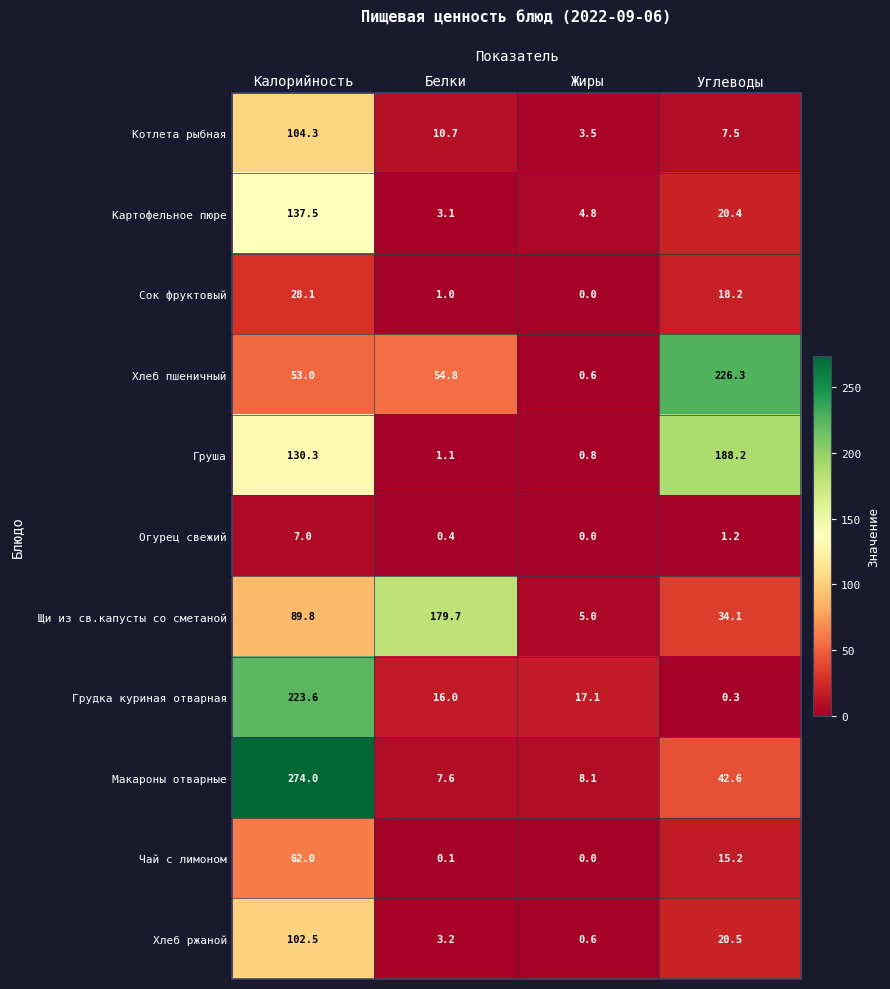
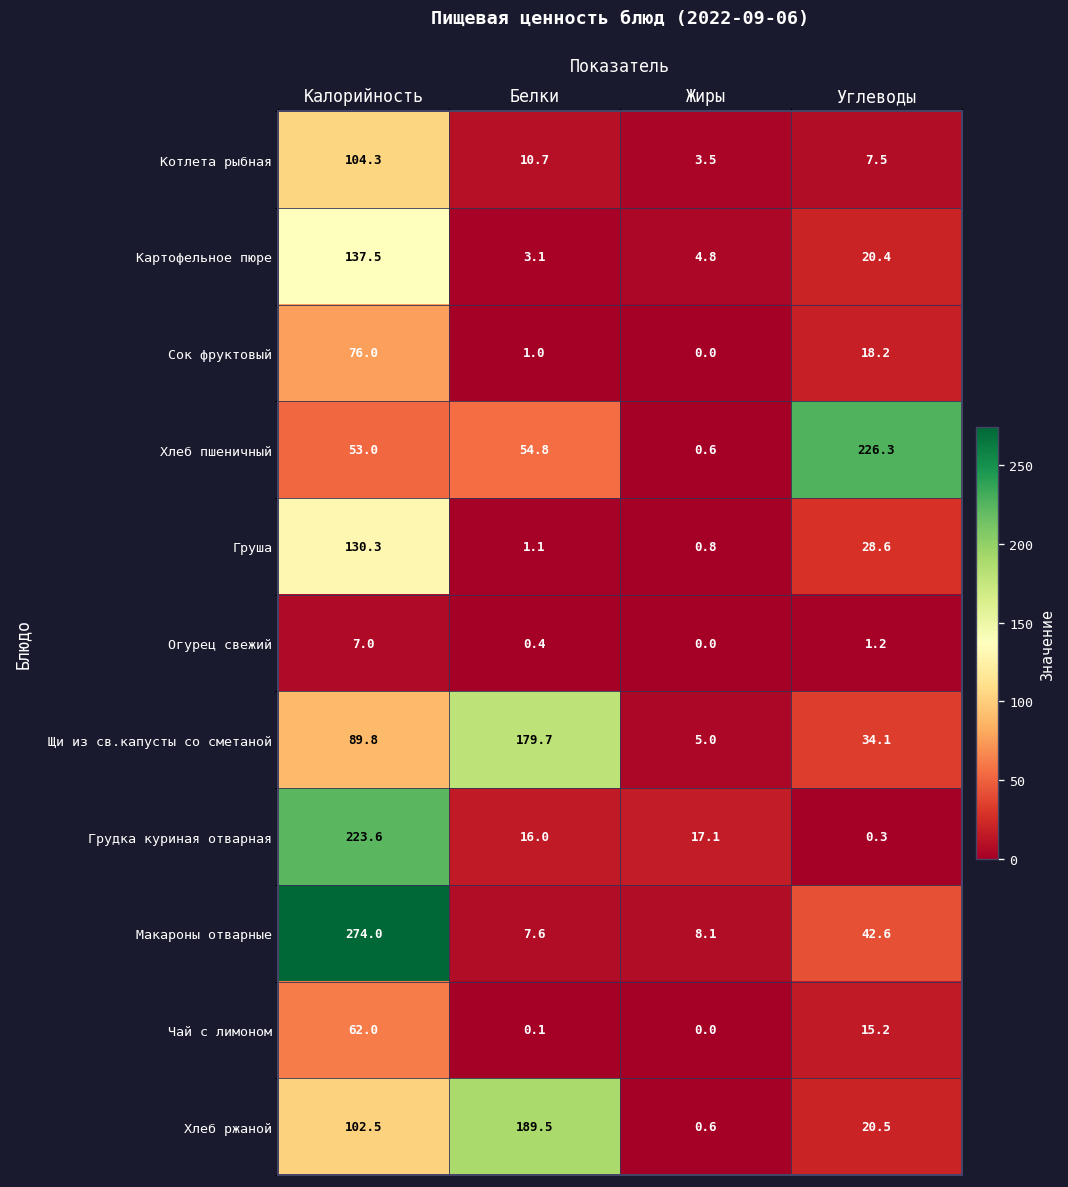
  {
    "Котлета рыбная": {
      "Калорийность": 104.3,
      "Белки": 10.7,
      "Жиры": 3.5,
      "Углеводы": 7.5
    },
    "Картофельное пюре": {
      "Калорийность": 137.5,
      "Белки": 3.1,
      "Жиры": 4.8,
      "Углеводы": 20.4
    },
    "Сок фруктовый": {
-     "Калорийность": 28.1,
+     "Калорийность": 76.0,
      "Белки": 1.0,
      "Жиры": 0.0,
      "Углеводы": 18.2
    },
    "Хлеб пшеничный": {
      "Калорийность": 53.0,
      "Белки": 54.8,
      "Жиры": 0.6,
      "Углеводы": 226.3
    },
    "Груша": {
      "Калорийность": 130.3,
      "Белки": 1.1,
      "Жиры": 0.8,
-     "Углеводы": 188.2
+     "Углеводы": 28.6
    },
    "Огурец свежий": {
      "Калорийность": 7.0,
      "Белки": 0.4,
      "Жиры": 0.0,
      "Углеводы": 1.2
    },
    "Щи из св.капусты со сметаной": {
      "Калорийность": 89.8,
      "Белки": 179.7,
      "Жиры": 5.0,
      "Углеводы": 34.1
    },
    "Грудка куриная отварная": {
      "Калорийность": 223.6,
      "Белки": 16.0,
      "Жиры": 17.1,
      "Углеводы": 0.3
    },
    "Макароны отварные": {
      "Калорийность": 274.0,
      "Белки": 7.6,
      "Жиры": 8.1,
      "Углеводы": 42.6
    },
    "Чай с лимоном": {
      "Калорийность": 62.0,
      "Белки": 0.1,
      "Жиры": 0.0,
      "Углеводы": 15.2
    },
    "Хлеб ржаной": {
      "Калорийность": 102.5,
-     "Белки": 3.2,
+     "Белки": 189.5,
      "Жиры": 0.6,
      "Углеводы": 20.5
    }
  }
